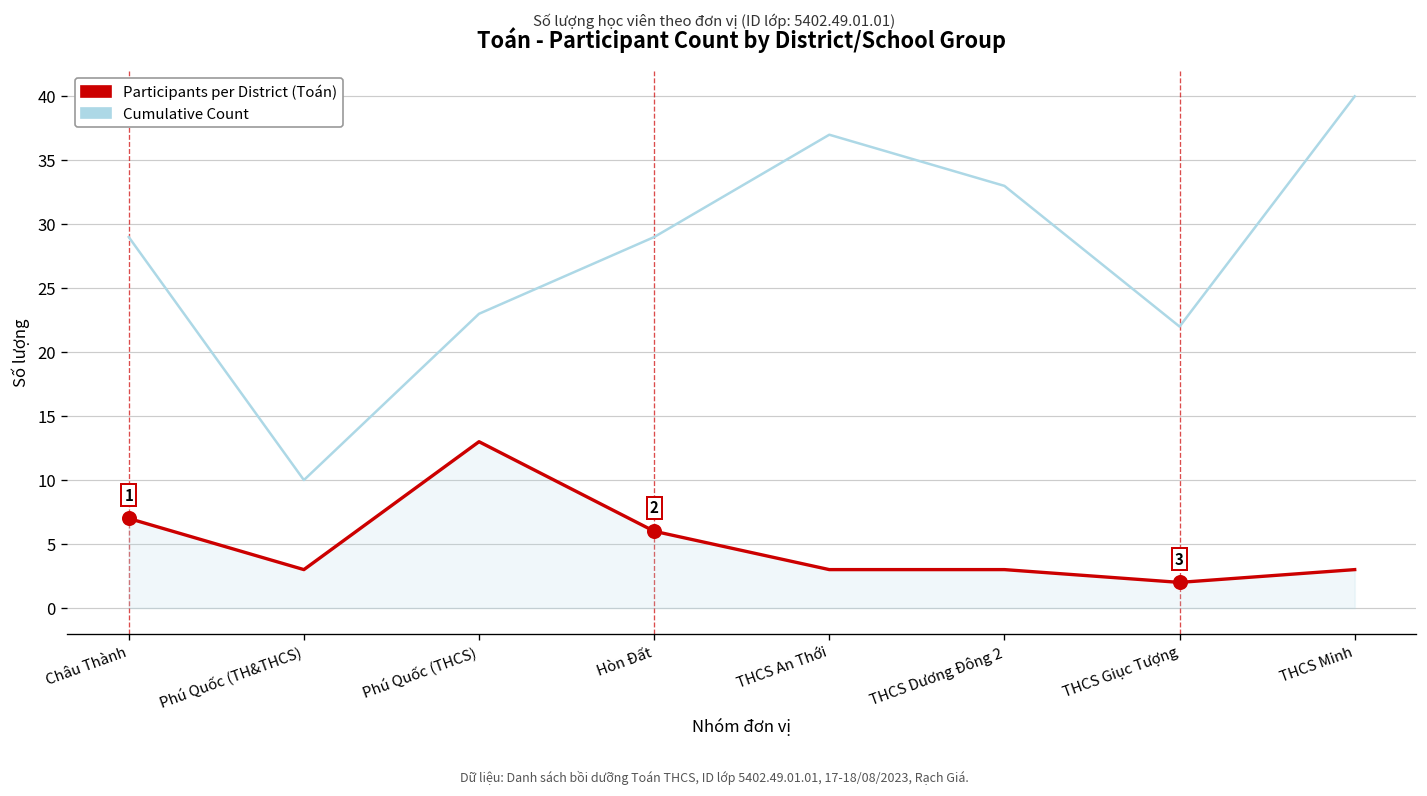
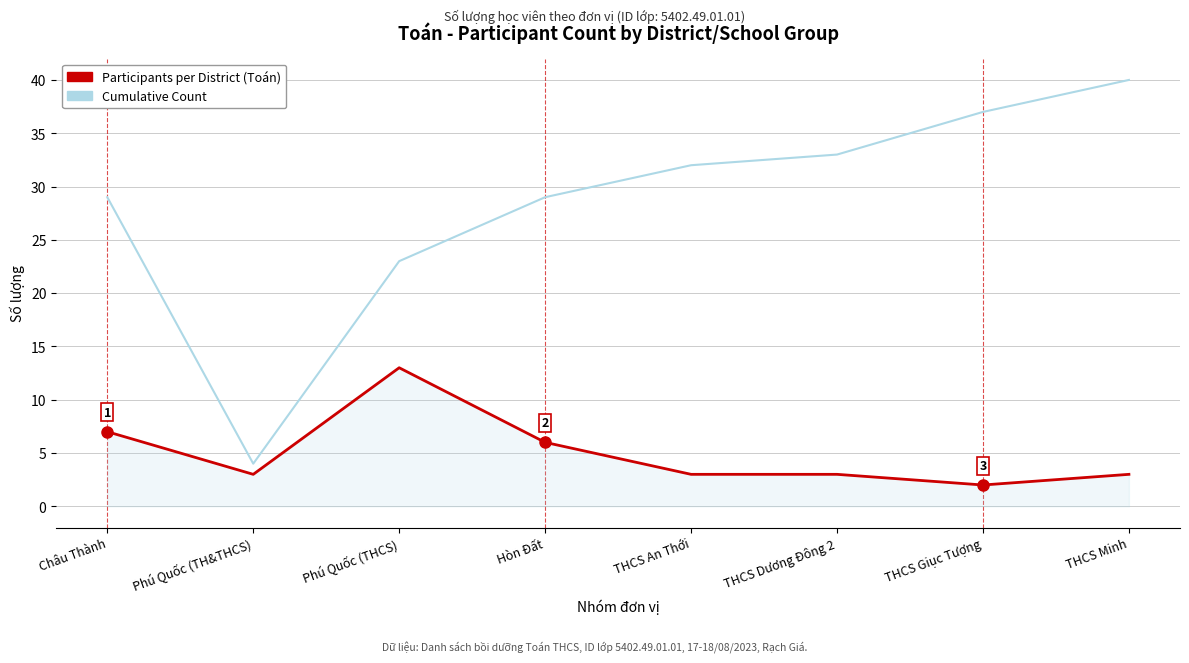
  {
    "Cumulative Count": {
      "Châu Thành": 29,
-     "Phú Quốc (TH&THCS)": 10,
+     "Phú Quốc (TH&THCS)": 4,
      "Phú Quốc (THCS)": 23,
      "Hòn Đất": 29,
-     "THCS An Thới": 37,
+     "THCS An Thới": 32,
      "THCS Dương Đông 2": 33,
-     "THCS Giục Tượng": 22,
+     "THCS Giục Tượng": 37,
      "THCS Minh": 40
    }
  }
